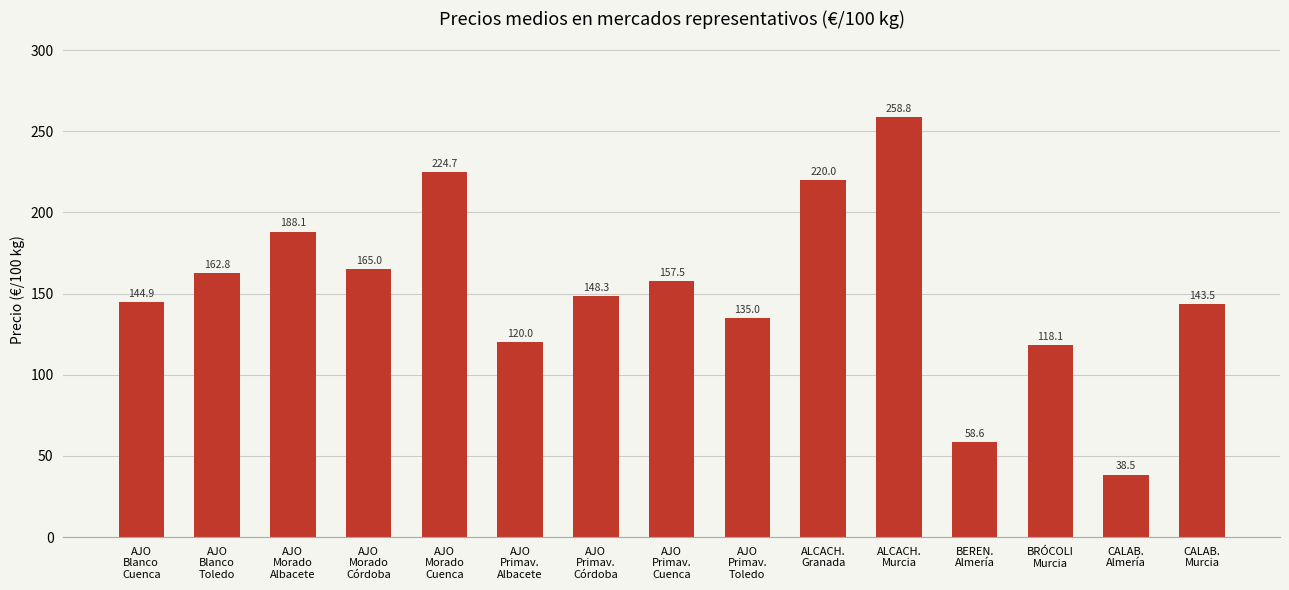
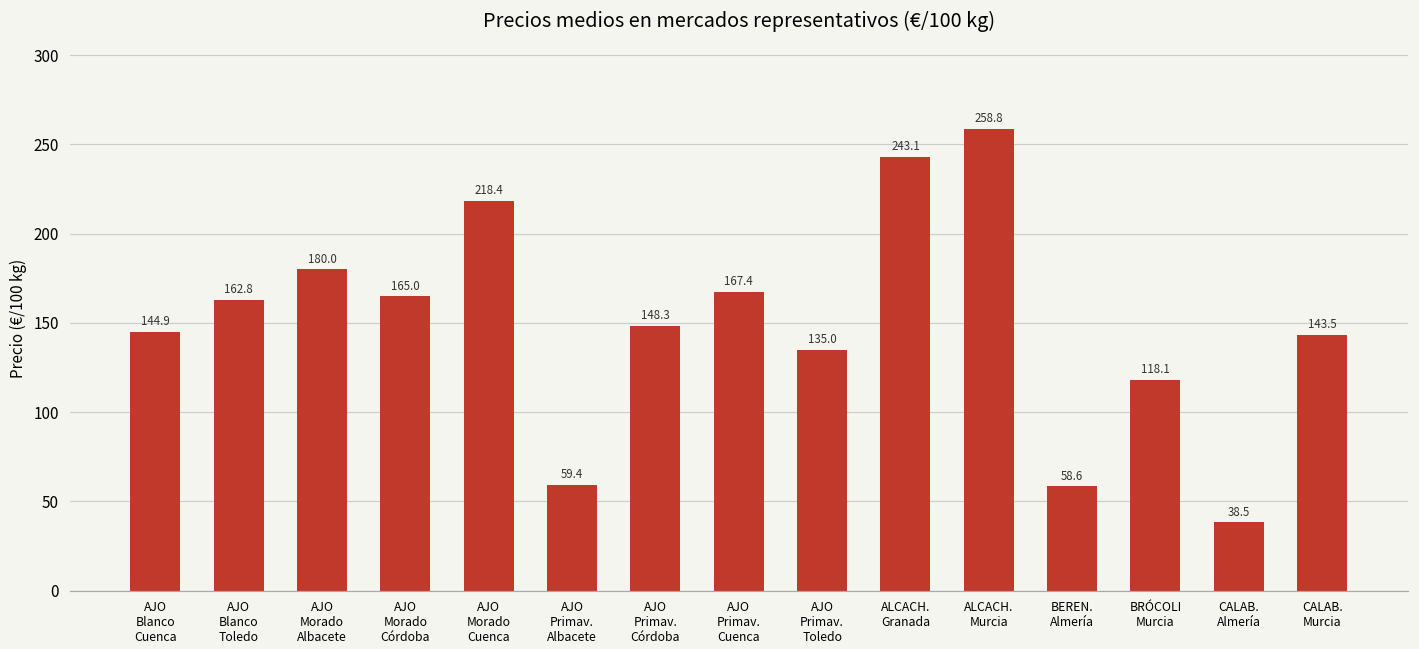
  {
    "AJO Blanco Cuenca": 144.9,
    "AJO Blanco Toledo": 162.8,
-   "AJO Morado Albacete": 188.1,
+   "AJO Morado Albacete": 180.0,
    "AJO Morado Córdoba": 165.0,
-   "AJO Morado Cuenca": 224.7,
-   "AJO Primav. Albacete": 120.0,
+   "AJO Morado Cuenca": 218.4,
+   "AJO Primav. Albacete": 59.4,
    "AJO Primav. Córdoba": 148.3,
-   "AJO Primav. Cuenca": 157.5,
+   "AJO Primav. Cuenca": 167.4,
    "AJO Primav. Toledo": 135.0,
-   "ALCACH. Granada": 220.0,
+   "ALCACH. Granada": 243.1,
    "ALCACH. Murcia": 258.8,
    "BEREN. Almería": 58.6,
    "BRÓCOLI Murcia": 118.1,
    "CALAB. Almería": 38.5,
    "CALAB. Murcia": 143.5
  }
